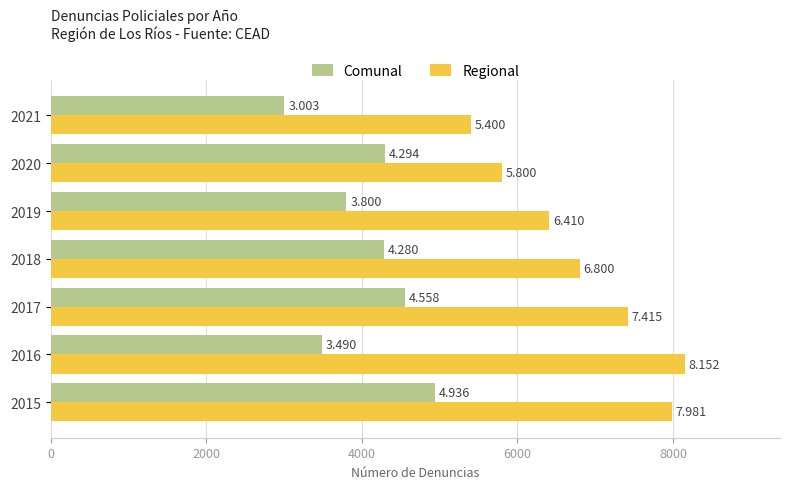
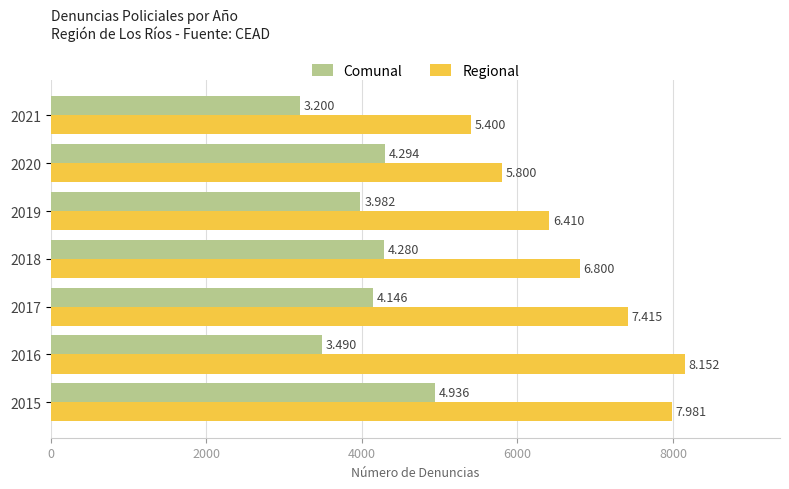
  {
    "Comunal": {
-     "2021": 3.003,
-     "2019": 3.800,
-     "2017": 4.558
+     "2021": 3.200,
+     "2019": 3.982,
+     "2017": 4.146
    }
  }
